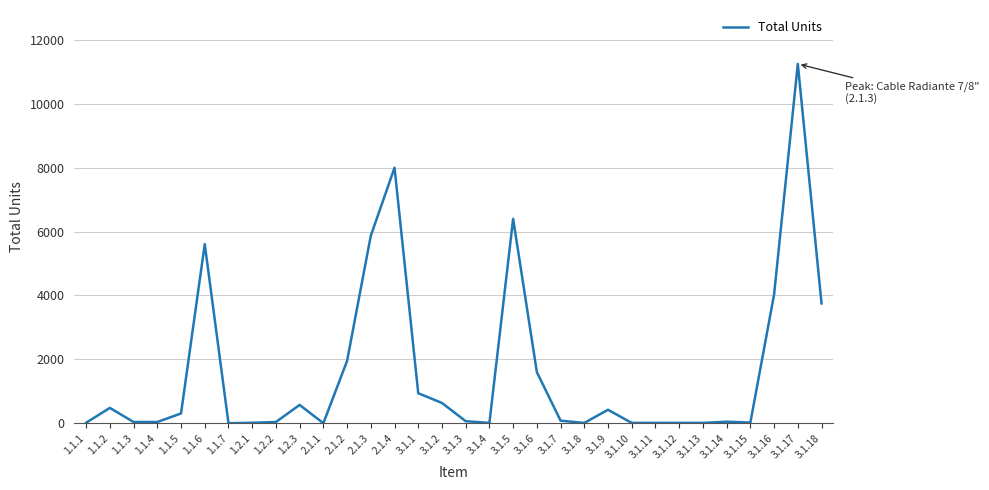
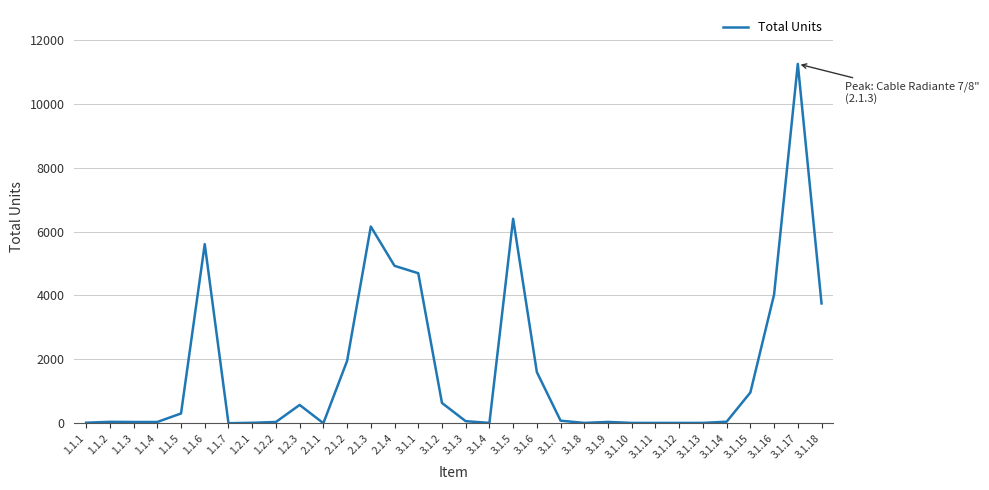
  {
    "1.1.1": 0,
-   "1.1.2": 500,
+   "1.1.2": 0,
    "1.1.3": 0,
    "1.1.4": 0,
    "1.1.5": 300,
    "1.1.6": 5600,
    "1.1.7": 0,
    "1.2.1": 0,
    "1.2.2": 0,
    "1.2.3": 600,
    "2.1.1": 0,
    "2.1.2": 2000,
-   "2.1.3": 5900,
-   "2.1.4": 8000,
-   "3.1.1": 900,
+   "2.1.3": 6200,
+   "2.1.4": 4900,
+   "3.1.1": 4700,
    "3.1.2": 600,
    "3.1.3": 100,
    "3.1.4": 0,
    "3.1.5": 6400,
    "3.1.6": 1600,
    "3.1.7": 100,
    "3.1.8": 0,
-   "3.1.9": 400,
+   "3.1.9": 0,
    "3.1.10": 0,
    "3.1.11": 0,
    "3.1.12": 0,
    "3.1.13": 0,
    "3.1.14": 0,
-   "3.1.15": 0,
+   "3.1.15": 1000,
    "3.1.16": 4000,
    "3.1.18": 3800
  }
